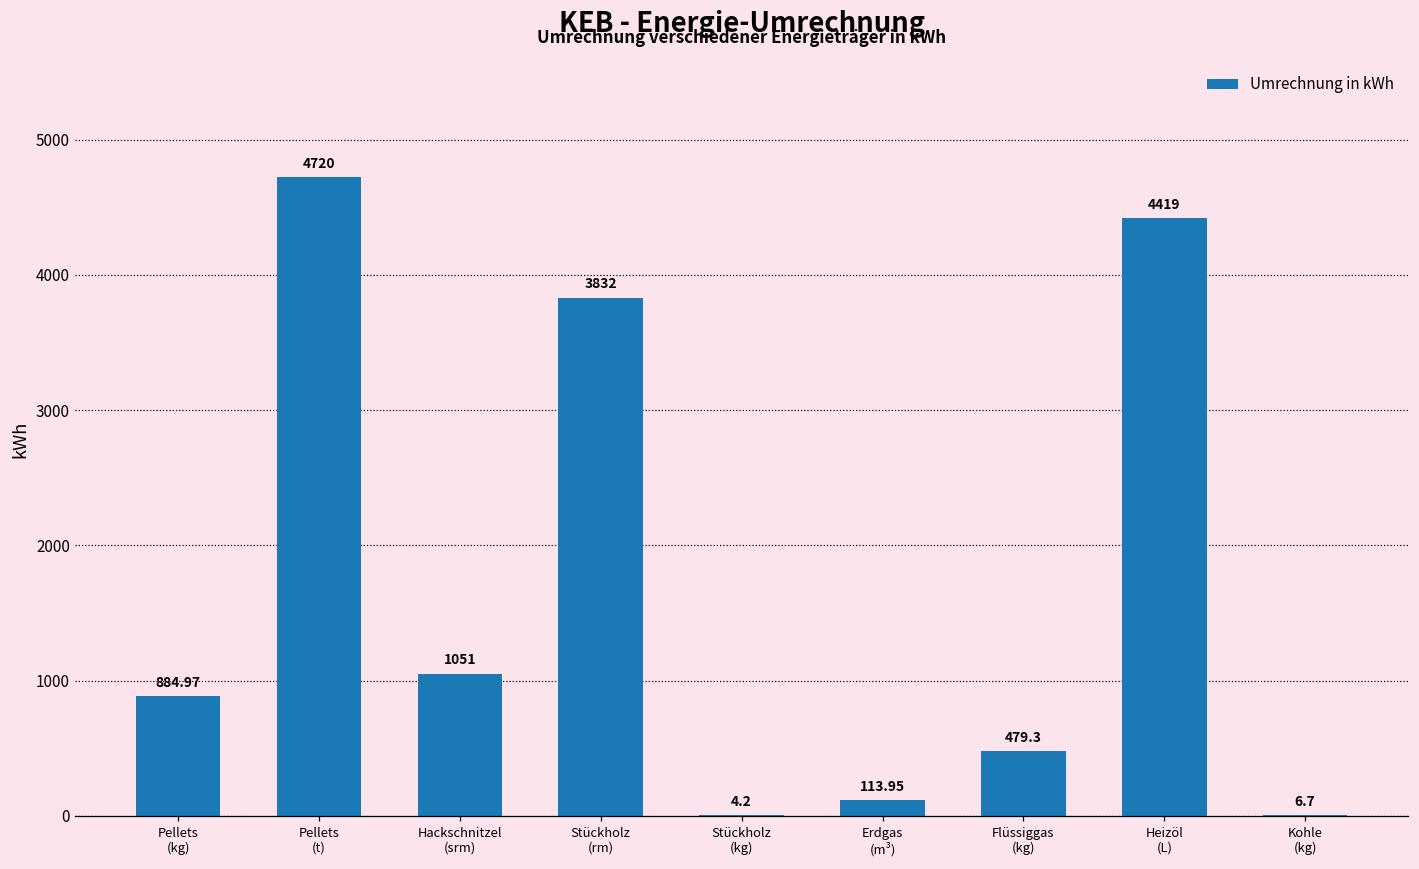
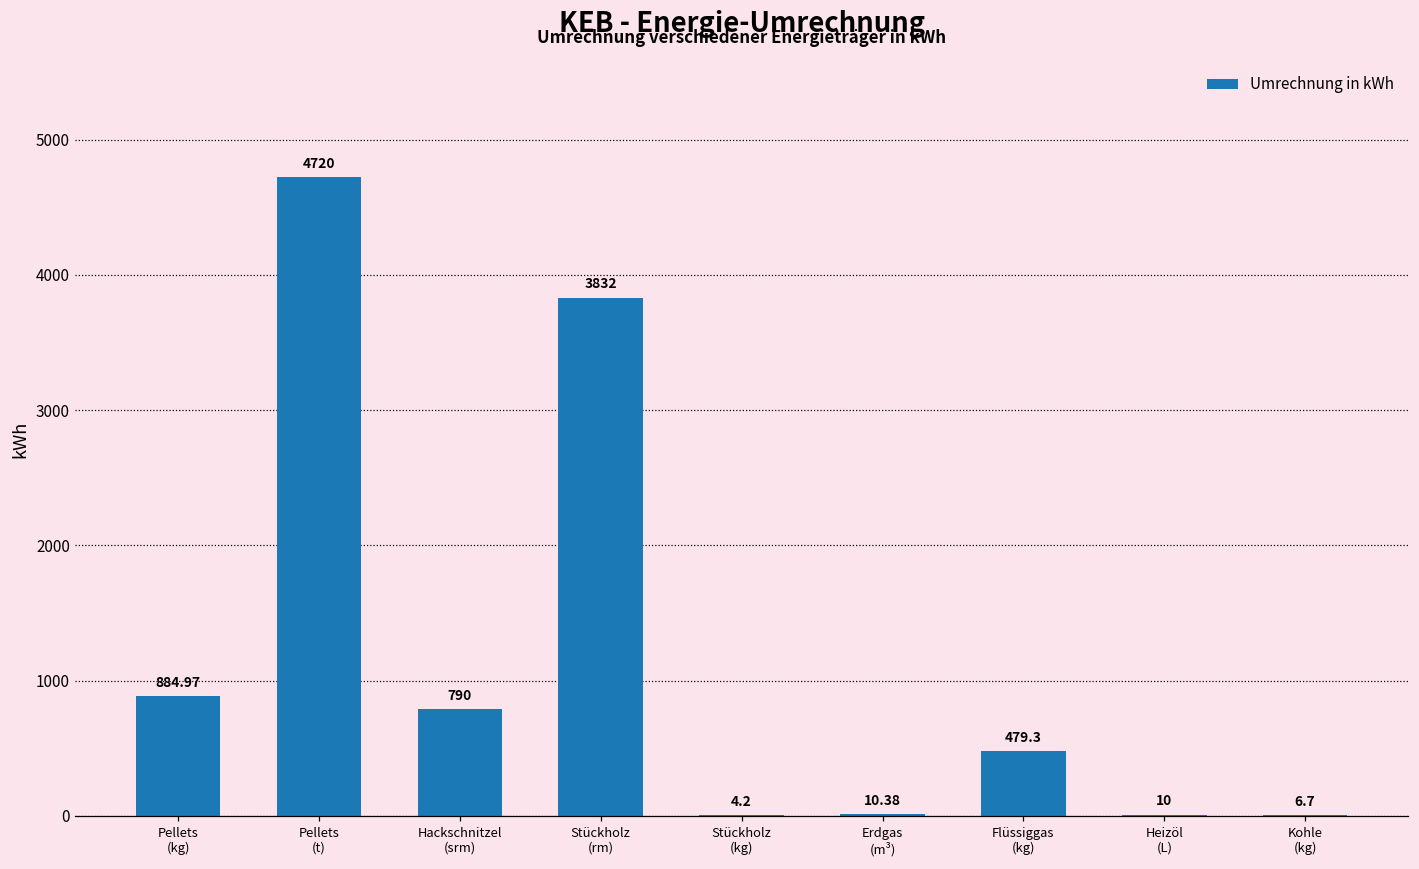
  {
    "Pellets (kg)": 884.97,
    "Pellets (t)": 4720,
-   "Hackschnitzel (srm)": 1051,
+   "Hackschnitzel (srm)": 790,
    "Stückholz (rm)": 3832,
    "Stückholz (kg)": 4.2,
-   "Erdgas (m³)": 113.95,
+   "Erdgas (m³)": 10.38,
    "Flüssiggas (kg)": 479.3,
-   "Heizöl (L)": 4419,
+   "Heizöl (L)": 10,
    "Kohle (kg)": 6.7
  }
